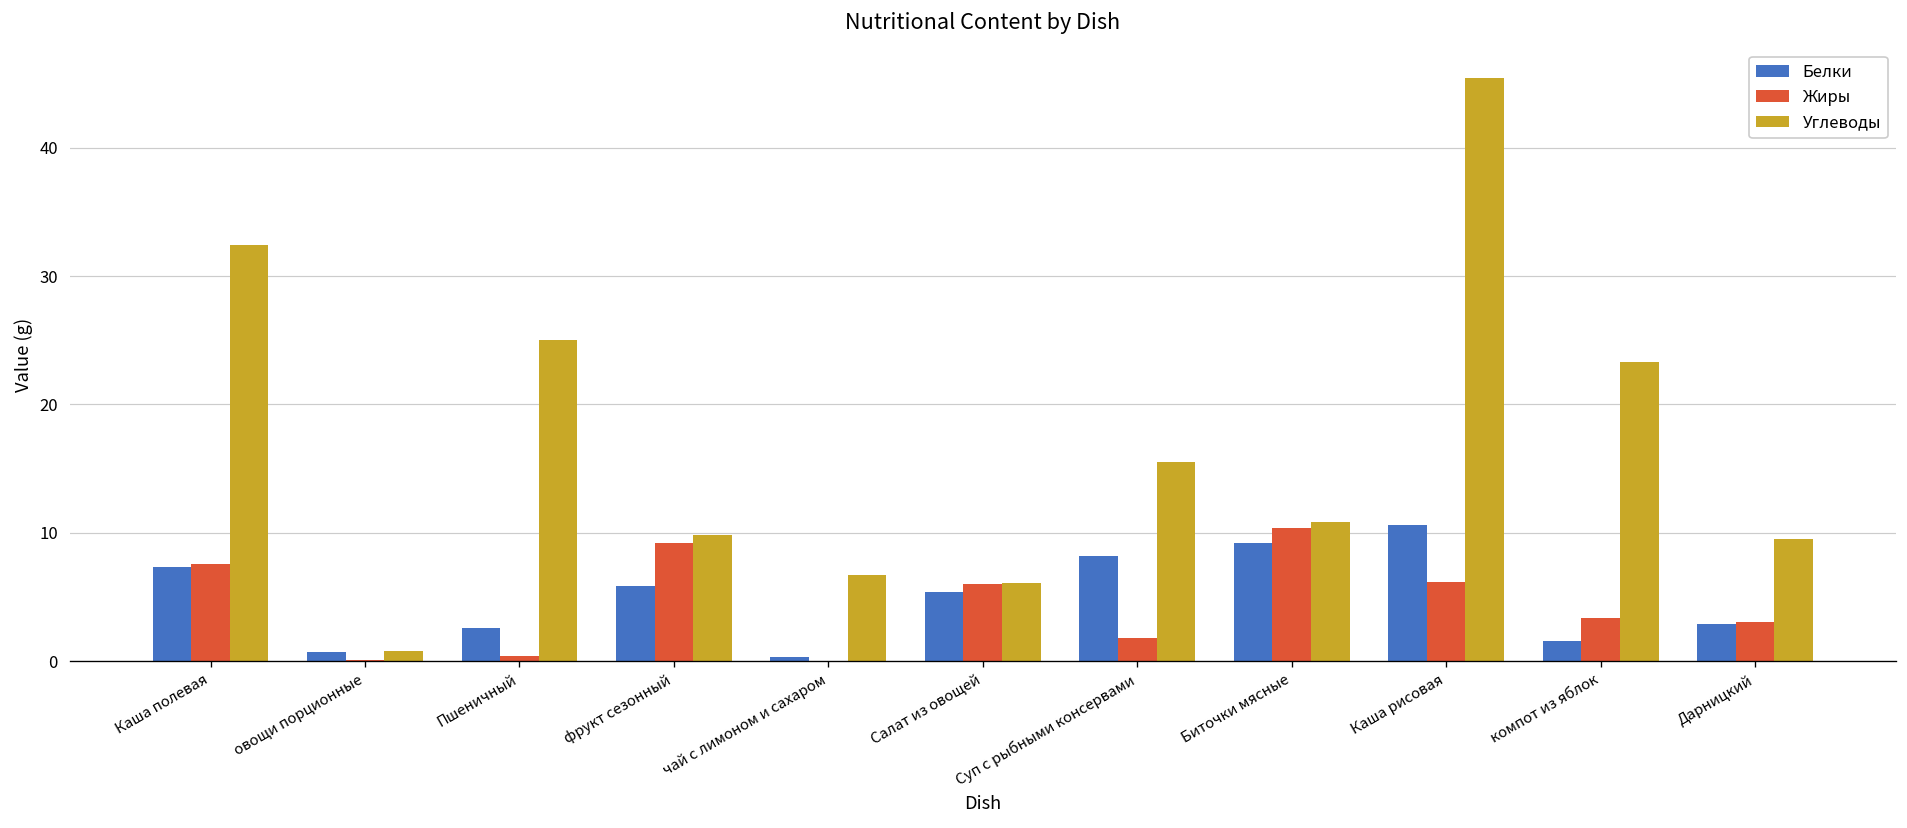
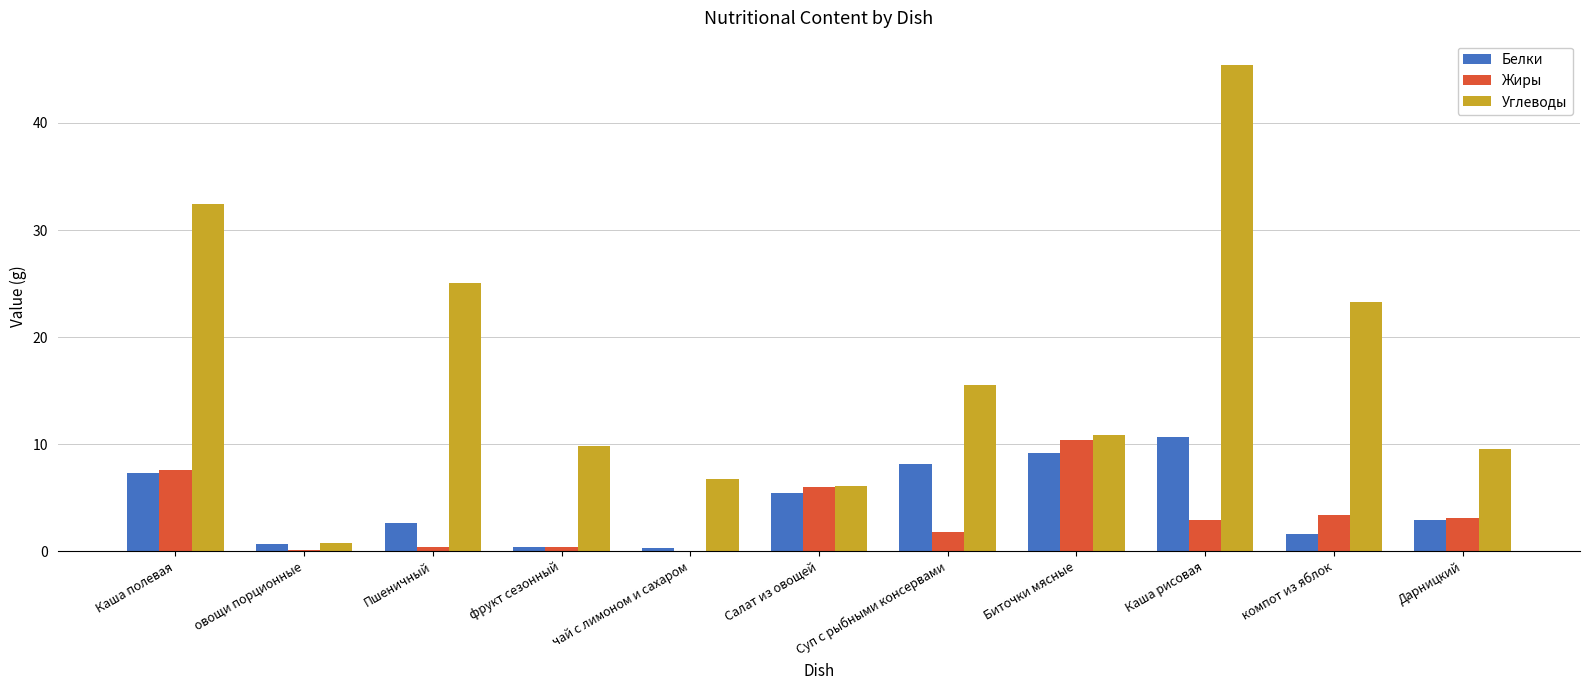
  {
    "Белки": {
      "Каша полевая": 7.3,
      "овощи порционные": 0.7,
      "Пшеничный": 2.6,
-     "фрукт сезонный": 5.9,
+     "фрукт сезонный": 0.4,
      "чай с лимоном и сахаром": 0.3,
      "Салат из овощей": 5.4,
      "Суп с рыбными консервами": 8.2,
      "Биточки мясные": 9.2,
      "Каша рисовая": 10.6,
      "компот из яблок": 1.6,
      "Дарницкий": 2.9
    },
    "Жиры": {
      "Каша полевая": 7.6,
      "Пшеничный": 0.4,
-     "фрукт сезонный": 9.2,
+     "фрукт сезонный": 0.4,
      "чай с лимоном и сахаром": 0.0,
      "Салат из овощей": 6.0,
      "Суп с рыбными консервами": 1.8,
      "Биточки мясные": 10.4,
-     "Каша рисовая": 6.2,
+     "Каша рисовая": 3.0,
      "компот из яблок": 3.4,
      "Дарницкий": 3.1
    },
    "Углеводы": {
      "Каша полевая": 32.4,
      "овощи порционные": 0.8,
      "Пшеничный": 25.0,
      "фрукт сезонный": 9.8,
      "чай с лимоном и сахаром": 6.7,
      "Салат из овощей": 6.1,
      "Суп с рыбными консервами": 15.5,
      "Биточки мясные": 10.9,
      "Каша рисовая": 45.4,
      "компот из яблок": 23.3,
      "Дарницкий": 9.5
    }
  }
